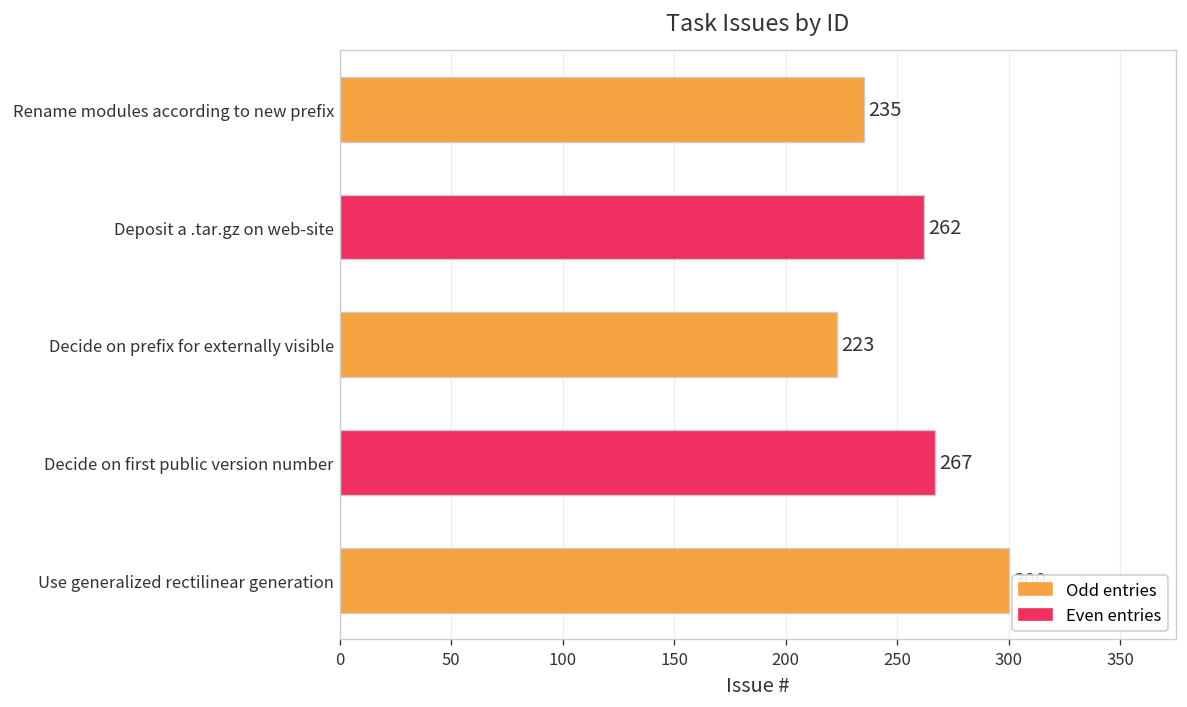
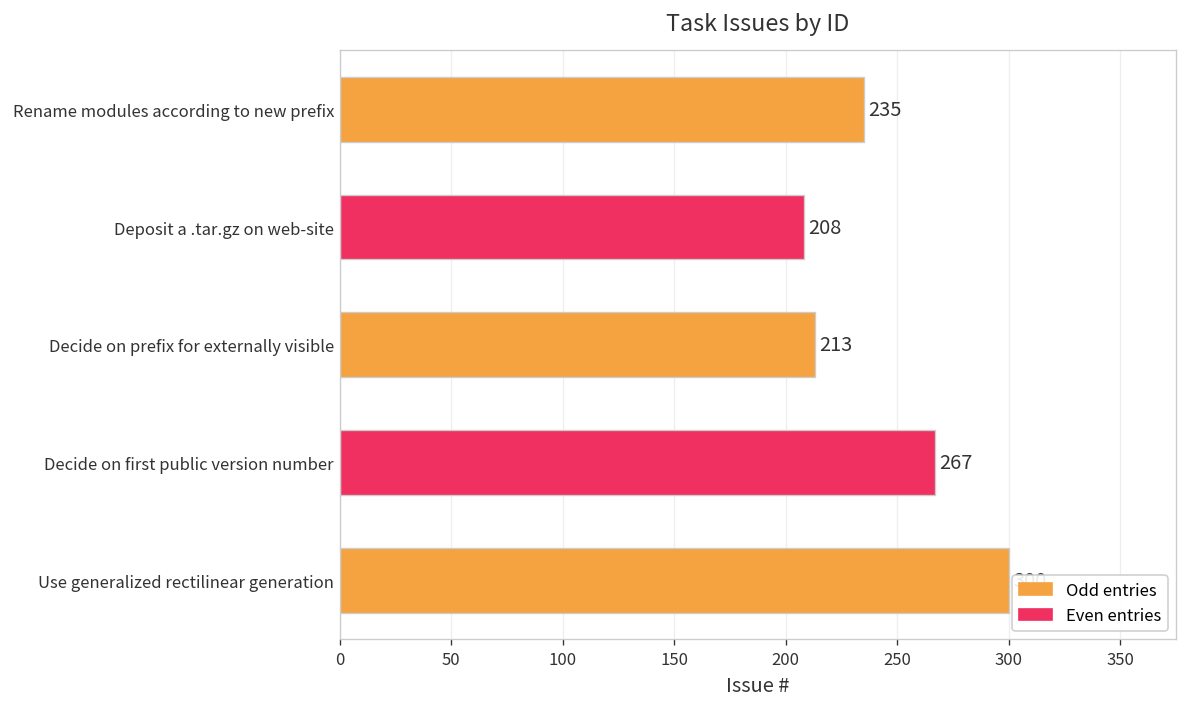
  {
    "Rename modules according to new prefix": 235,
-   "Deposit a .tar.gz on web-site": 262,
-   "Decide on prefix for externally visible": 223,
+   "Deposit a .tar.gz on web-site": 208,
+   "Decide on prefix for externally visible": 213,
    "Decide on first public version number": 267
  }
